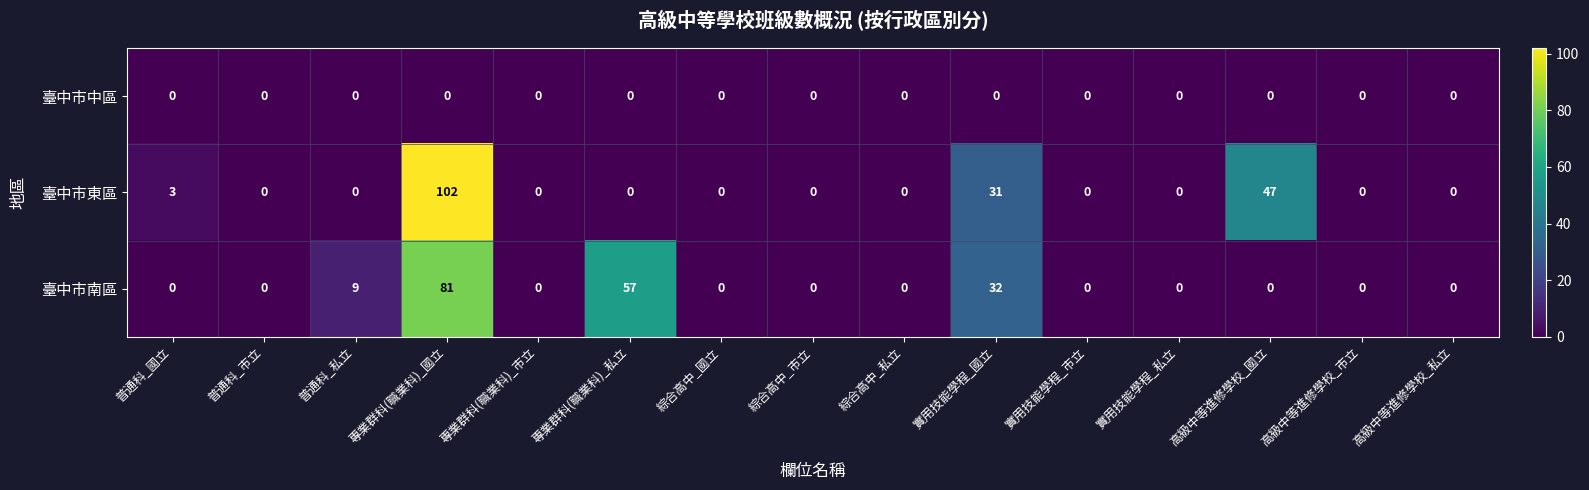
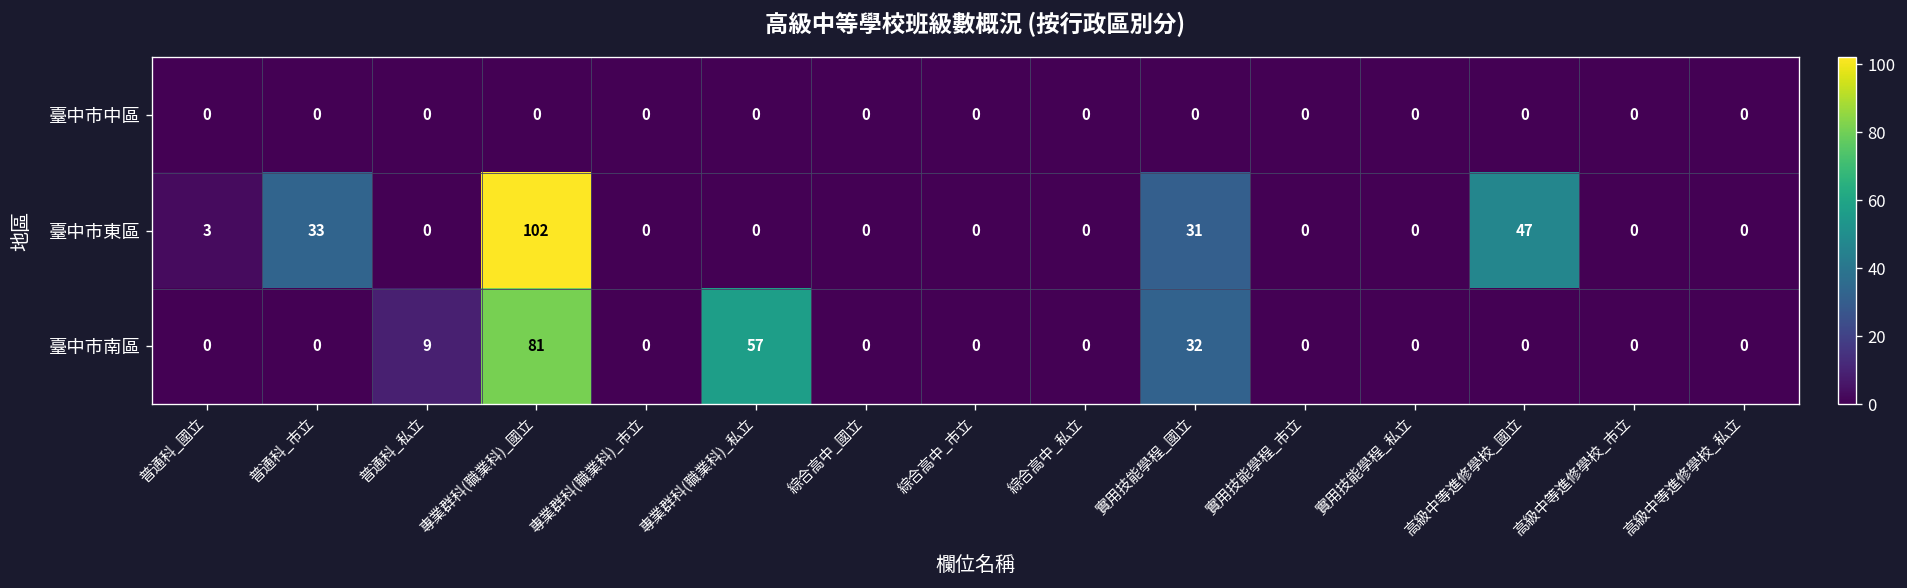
  {
    "臺中市中區": {
      "普通科_國立": 0,
      "普通科_市立": 0,
      "普通科_私立": 0,
      "專業群科(職業科)_國立": 0,
      "專業群科(職業科)_市立": 0,
      "專業群科(職業科)_私立": 0,
      "綜合高中_國立": 0,
      "綜合高中_市立": 0,
      "綜合高中_私立": 0,
      "實用技能學程_國立": 0,
      "實用技能學程_市立": 0,
      "實用技能學程_私立": 0,
      "高級中等進修學校_國立": 0,
      "高級中等進修學校_市立": 0,
      "高級中等進修學校_私立": 0
    },
    "臺中市東區": {
      "普通科_國立": 3,
-     "普通科_市立": 0,
+     "普通科_市立": 33,
      "普通科_私立": 0,
      "專業群科(職業科)_國立": 102,
      "專業群科(職業科)_市立": 0,
      "專業群科(職業科)_私立": 0,
      "綜合高中_國立": 0,
      "綜合高中_市立": 0,
      "綜合高中_私立": 0,
      "實用技能學程_國立": 31,
      "實用技能學程_市立": 0,
      "實用技能學程_私立": 0,
      "高級中等進修學校_國立": 47,
      "高級中等進修學校_市立": 0,
      "高級中等進修學校_私立": 0
    },
    "臺中市南區": {
      "普通科_國立": 0,
      "普通科_市立": 0,
      "普通科_私立": 9,
      "專業群科(職業科)_國立": 81,
      "專業群科(職業科)_市立": 0,
      "專業群科(職業科)_私立": 57,
      "綜合高中_國立": 0,
      "綜合高中_市立": 0,
      "綜合高中_私立": 0,
      "實用技能學程_國立": 32,
      "實用技能學程_市立": 0,
      "實用技能學程_私立": 0,
      "高級中等進修學校_國立": 0,
      "高級中等進修學校_市立": 0,
      "高級中等進修學校_私立": 0
    }
  }
